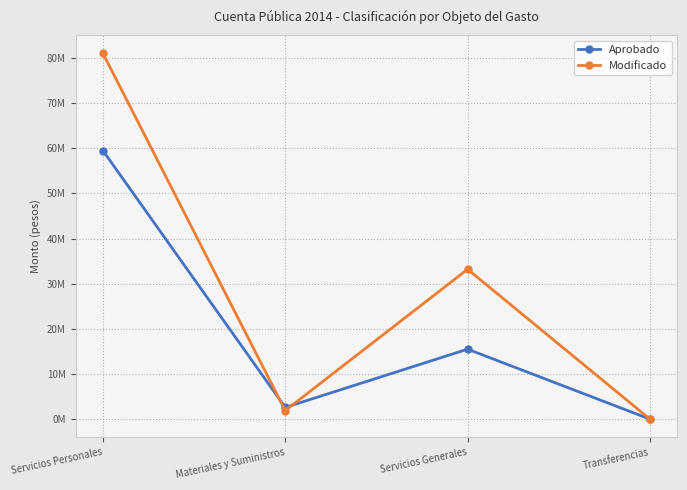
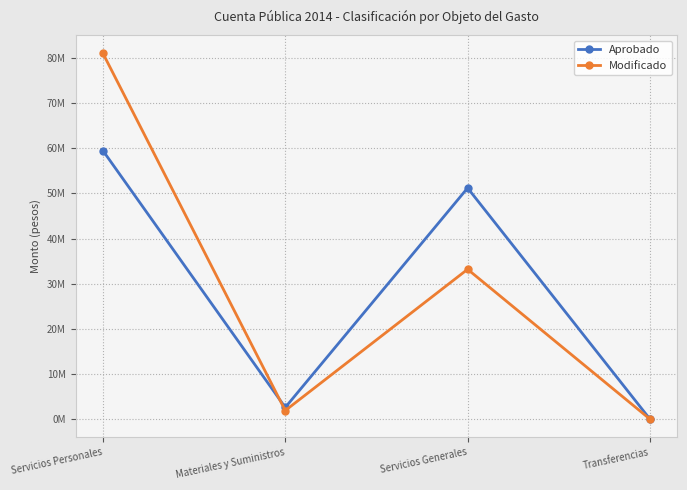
  {
    "Aprobado": {
      "Servicios Personales": 59000000,
      "Materiales y Suministros": 3000000,
-     "Servicios Generales": 15000000
+     "Servicios Generales": 51000000
    },
    "Modificado": {
      "Servicios Personales": 81000000,
      "Materiales y Suministros": 2000000,
      "Servicios Generales": 33000000
    }
  }
